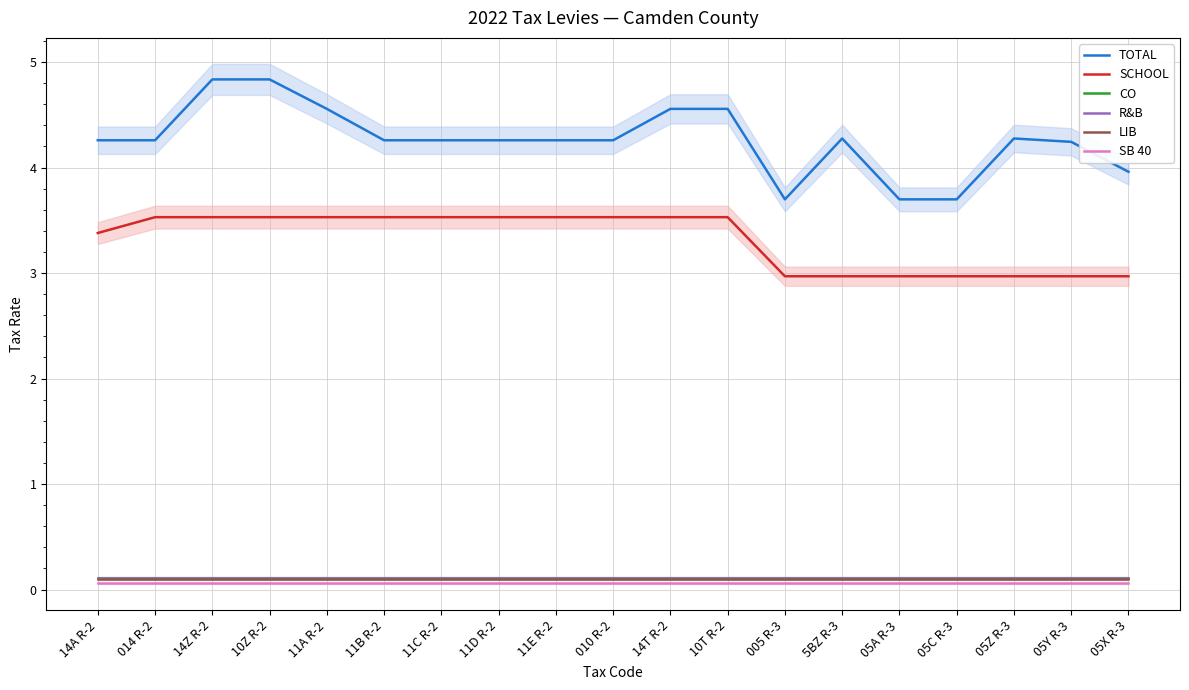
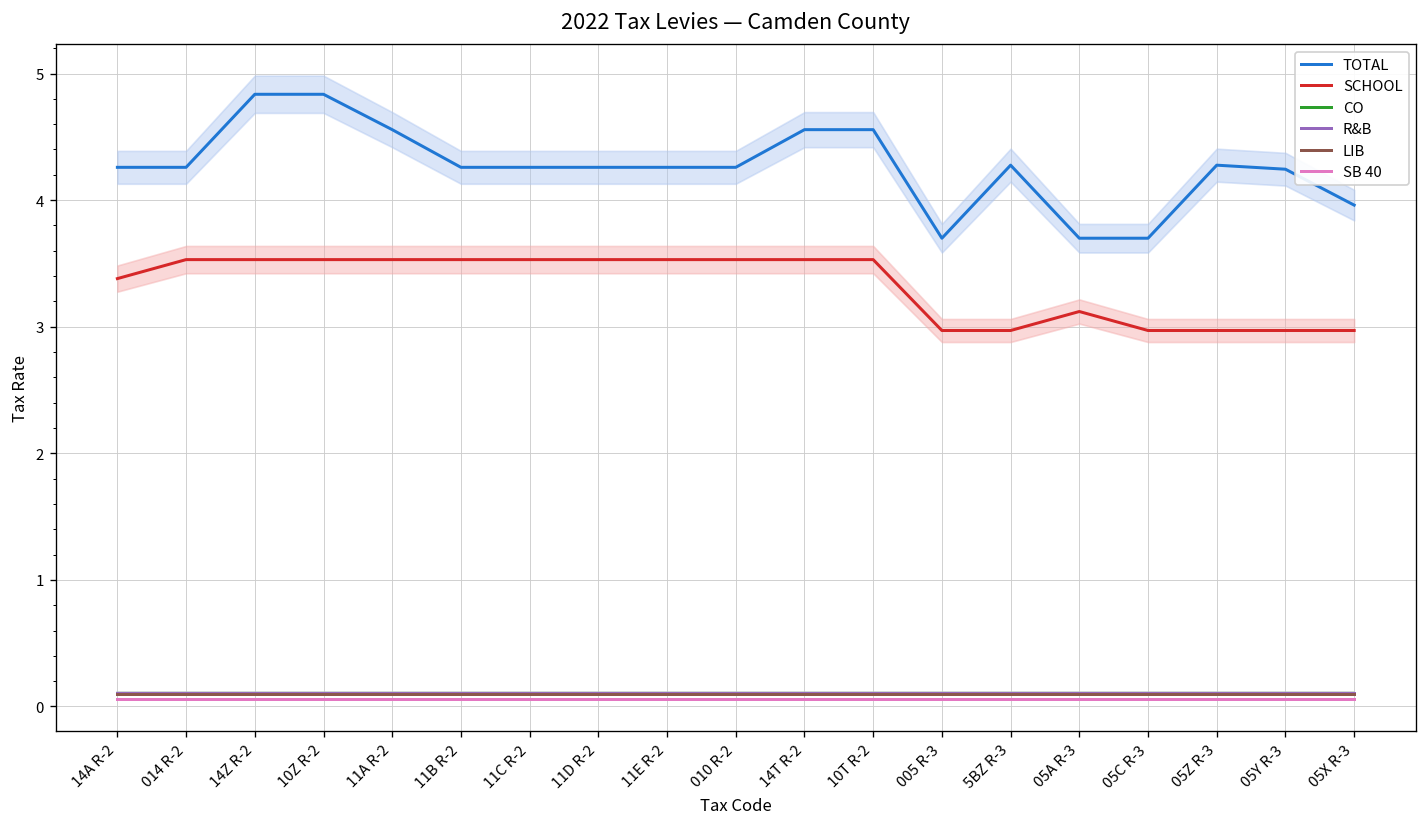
  {
    "TOTAL": {
      "14A R-2": 4.26,
      "014 R-2": 4.26,
      "14Z R-2": 4.84,
      "10Z R-2": 4.84,
      "11A R-2": 4.56,
      "11B R-2": 4.26,
      "11C R-2": 4.26,
      "11D R-2": 4.26,
      "11E R-2": 4.26,
      "010 R-2": 4.26,
      "14T R-2": 4.56,
      "10T R-2": 4.56,
      "005 R-3": 3.70,
      "5BZ R-3": 4.28,
      "05A R-3": 3.70,
      "05C R-3": 3.70,
      "05Z R-3": 4.28,
      "05Y R-3": 4.24,
      "05X R-3": 3.96
    },
    "SCHOOL": {
      "14A R-2": 3.38,
      "014 R-2": 3.53,
      "14Z R-2": 3.53,
      "10Z R-2": 3.53,
      "11A R-2": 3.53,
      "11B R-2": 3.53,
      "11C R-2": 3.53,
      "11D R-2": 3.53,
      "11E R-2": 3.53,
      "010 R-2": 3.53,
      "14T R-2": 3.53,
      "10T R-2": 3.53,
      "005 R-3": 2.97,
      "5BZ R-3": 2.97,
-     "05A R-3": 2.97,
+     "05A R-3": 3.12,
      "05C R-3": 2.97,
      "05Z R-3": 2.97,
      "05Y R-3": 2.97,
      "05X R-3": 2.97
    }
  }
